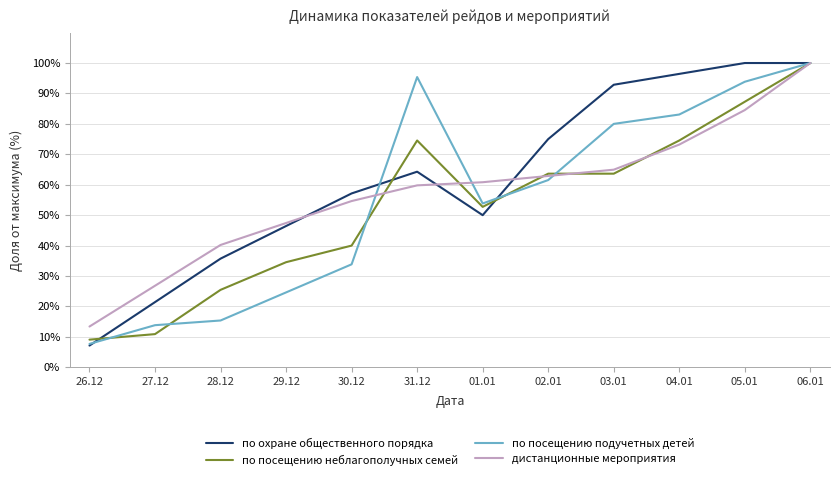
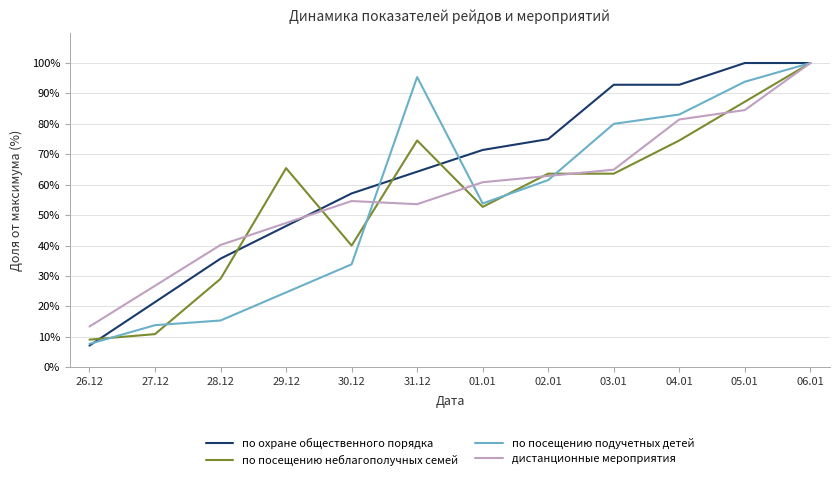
  {
    "по охране общественного порядка": {
      "27.12": "21%",
      "28.12": "36%",
      "29.12": "46%",
      "30.12": "57%",
      "31.12": "64%",
-     "01.01": "50%",
+     "01.01": "71%",
      "02.01": "75%",
      "03.01": "93%",
-     "04.01": "96%",
+     "04.01": "93%",
      "05.01": "100%"
    },
    "по посещению неблагополучных семей": {
      "26.12": "9%",
      "27.12": "11%",
-     "28.12": "25%",
-     "29.12": "35%",
+     "28.12": "29%",
+     "29.12": "65%",
      "30.12": "40%",
      "31.12": "75%",
      "01.01": "53%",
      "03.01": "64%",
      "04.01": "75%",
      "05.01": "87%"
    },
    "по посещению подучетных детей": {
      "27.12": "14%",
      "28.12": "15%",
      "29.12": "25%",
      "30.12": "34%",
      "31.12": "95%",
      "01.01": "54%",
      "02.01": "62%",
      "03.01": "80%",
      "04.01": "83%",
      "05.01": "94%"
    },
    "дистанционные мероприятия": {
      "26.12": "13%",
      "27.12": "27%",
      "28.12": "40%",
      "29.12": "47%",
      "30.12": "55%",
-     "31.12": "60%",
+     "31.12": "54%",
      "01.01": "61%",
      "03.01": "65%",
-     "04.01": "73%",
+     "04.01": "81%",
      "05.01": "85%"
    }
  }
